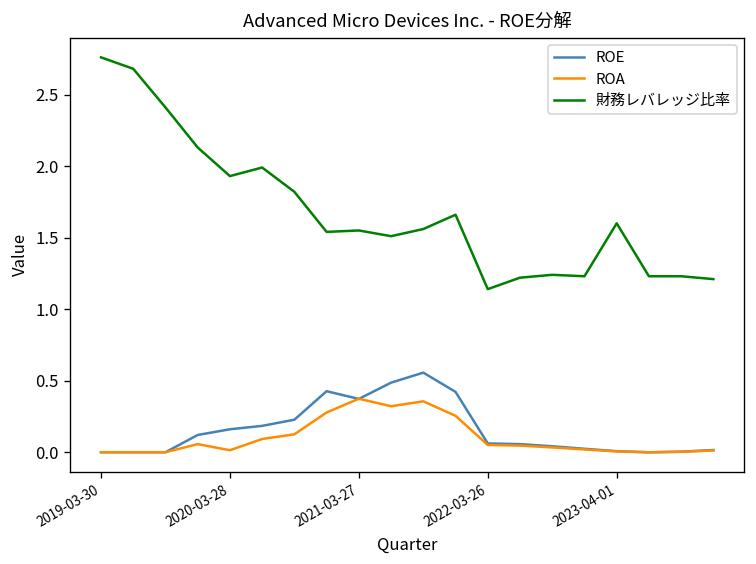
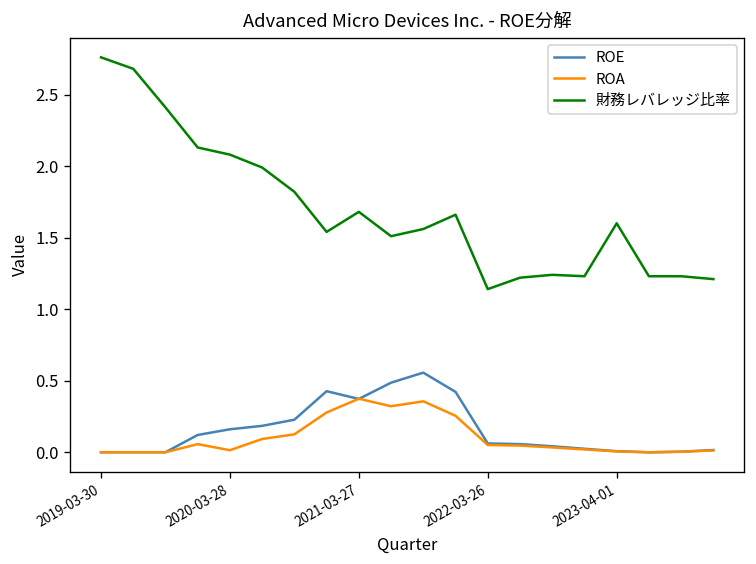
  {
    "ROE": {
      "2020-03-28": 0.16
    },
    "ROA": {
      "2020-03-28": 0.01
    },
    "財務レバレッジ比率": {
      "2019-03-30": 2.76,
-     "2020-03-28": 1.93,
-     "2021-03-27": 1.55,
+     "2020-03-28": 2.08,
+     "2021-03-27": 1.68,
      "2022-03-26": 1.14,
      "2023-04-01": 1.60
    }
  }
